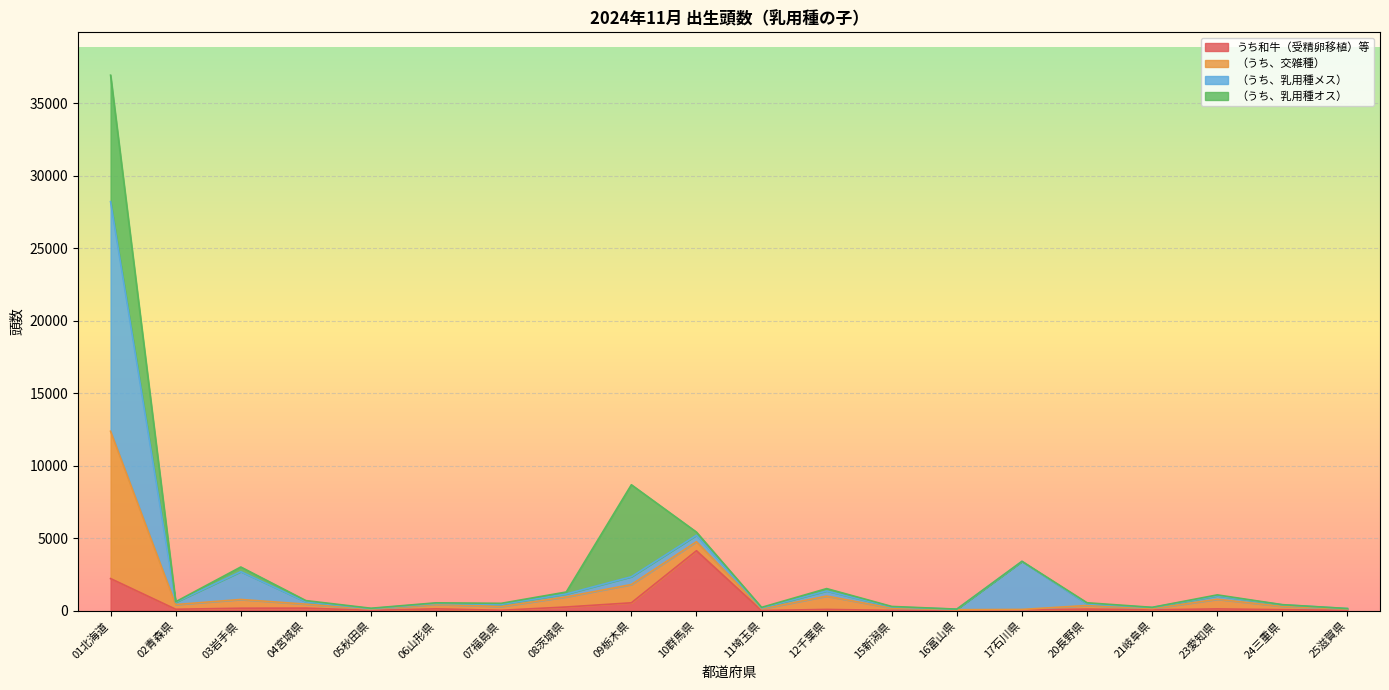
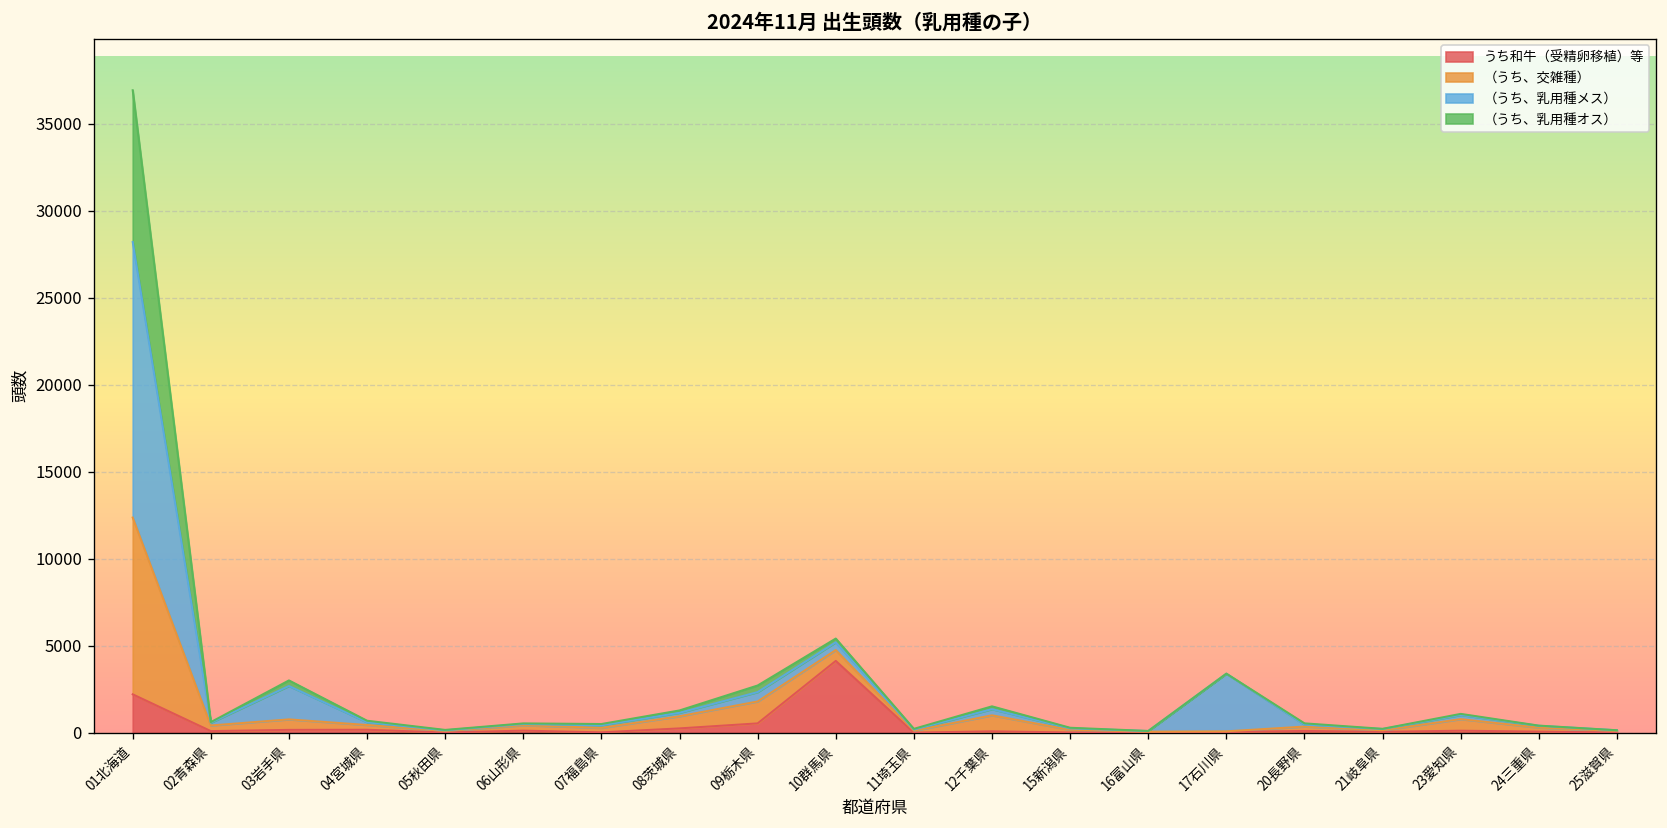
  {
    "うち和牛（受精卵移植）等": {
      "01北海道": 2200,
      "02青森県": 100,
      "03岩手県": 200,
      "04宮城県": 200,
      "06山形県": 100,
      "07福島県": 0,
      "08茨城県": 300,
      "09栃木県": 500,
      "10群馬県": 4100,
      "12千葉県": 100,
      "20長野県": 100,
      "23愛知県": 100,
      "24三重県": 100
    },
    "（うち、交雑種）": {
      "01北海道": 10200,
      "03岩手県": 600,
      "08茨城県": 700,
      "09栃木県": 1300,
      "10群馬県": 600,
      "12千葉県": 900,
      "23愛知県": 700
    },
    "（うち、乳用種メス）": {
      "01北海道": 15800,
      "03岩手県": 1900,
      "09栃木県": 500,
      "10群馬県": 400
    },
    "（うち、乳用種オス）": {
      "01北海道": 8700,
      "03岩手県": 300,
-     "09栃木県": 6300,
+     "09栃木県": 400,
      "10群馬県": 200
    }
  }
